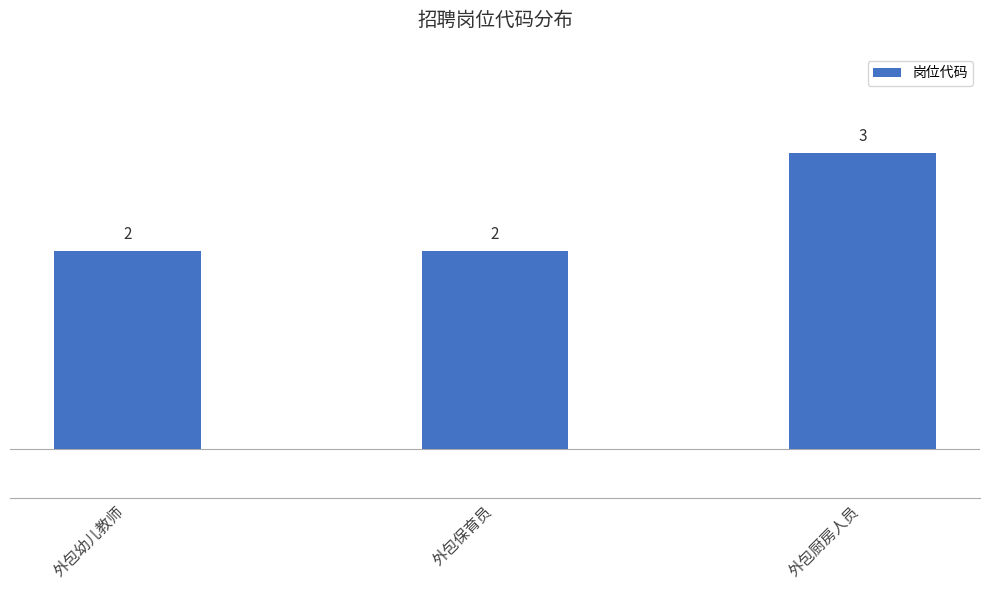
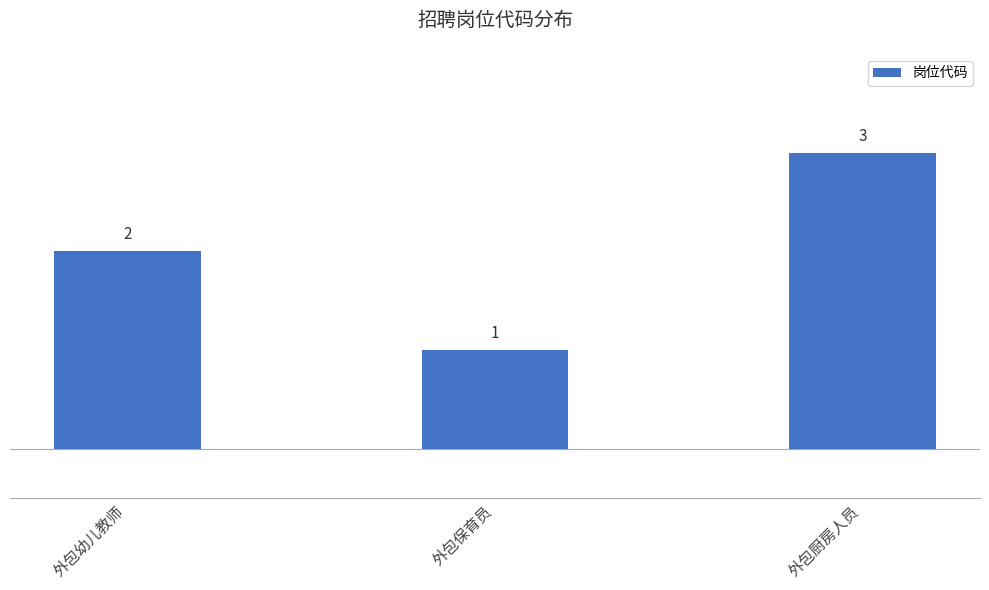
  {
    "外包幼儿教师": 2,
-   "外包保育员": 2,
+   "外包保育员": 1,
    "外包厨房人员": 3
  }
